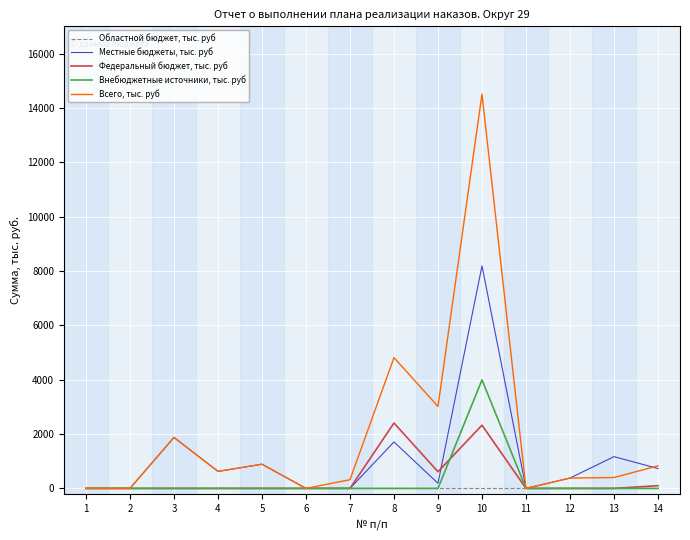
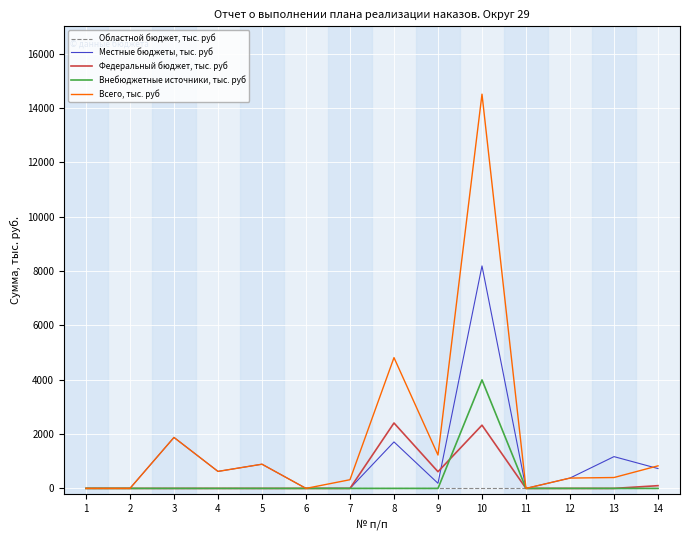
  {
    "Областной бюджет, тыс. руб": {
      "10": 0
    },
    "Местные бюджеты, тыс. руб": {
      "8": 1700,
      "9": 200,
      "10": 8200,
      "13": 1200,
      "14": 700
    },
    "Федеральный бюджет, тыс. руб": {
      "8": 2400,
      "9": 600,
      "10": 2300,
      "14": 100
    },
    "Внебюджетные источники, тыс. руб": {
      "10": 4000
    },
    "Всего, тыс. руб": {
      "7": 300,
      "8": 4800,
-     "9": 3000,
+     "9": 1200,
      "10": 14500,
      "13": 400,
      "14": 800
    }
  }
